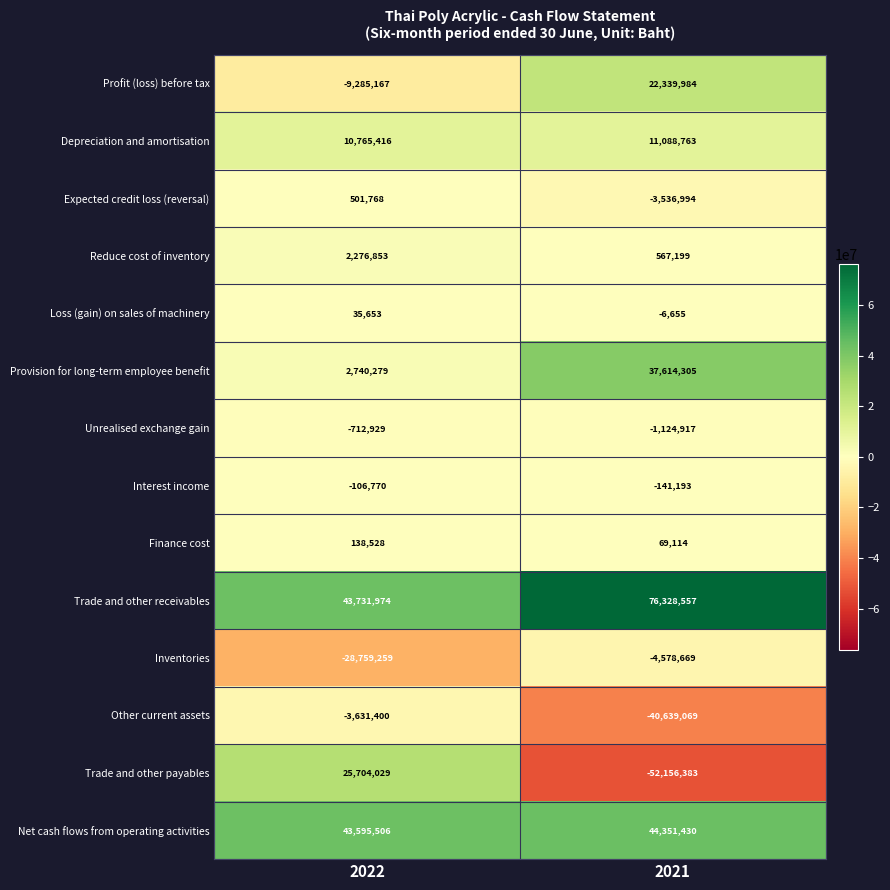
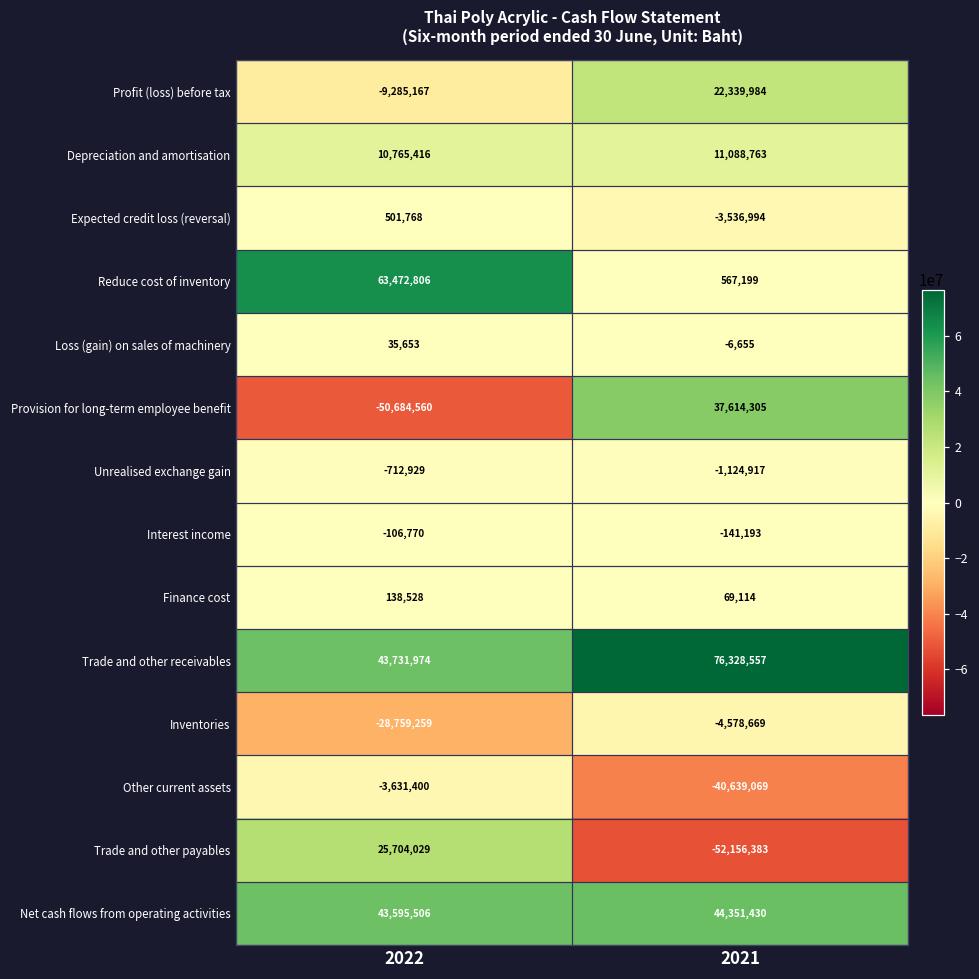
  {
    "Profit (loss) before tax": {
      "2022": "-9,285,167",
      "2021": "22,339,984"
    },
    "Depreciation and amortisation": {
      "2022": "10,765,416",
      "2021": "11,088,763"
    },
    "Expected credit loss (reversal)": {
      "2022": "501,768",
      "2021": "-3,536,994"
    },
    "Reduce cost of inventory": {
-     "2022": "2,276,853",
+     "2022": "63,472,806",
      "2021": "567,199"
    },
    "Loss (gain) on sales of machinery": {
      "2022": "35,653",
      "2021": "-6,655"
    },
    "Provision for long-term employee benefit": {
-     "2022": "2,740,279",
+     "2022": "-50,684,560",
      "2021": "37,614,305"
    },
    "Unrealised exchange gain": {
      "2022": "-712,929",
      "2021": "-1,124,917"
    },
    "Interest income": {
      "2022": "-106,770",
      "2021": "-141,193"
    },
    "Finance cost": {
      "2022": "138,528",
      "2021": "69,114"
    },
    "Trade and other receivables": {
      "2022": "43,731,974",
      "2021": "76,328,557"
    },
    "Inventories": {
      "2022": "-28,759,259",
      "2021": "-4,578,669"
    },
    "Other current assets": {
      "2022": "-3,631,400",
      "2021": "-40,639,069"
    },
    "Trade and other payables": {
      "2022": "25,704,029",
      "2021": "-52,156,383"
    },
    "Net cash flows from operating activities": {
      "2022": "43,595,506",
      "2021": "44,351,430"
    }
  }
